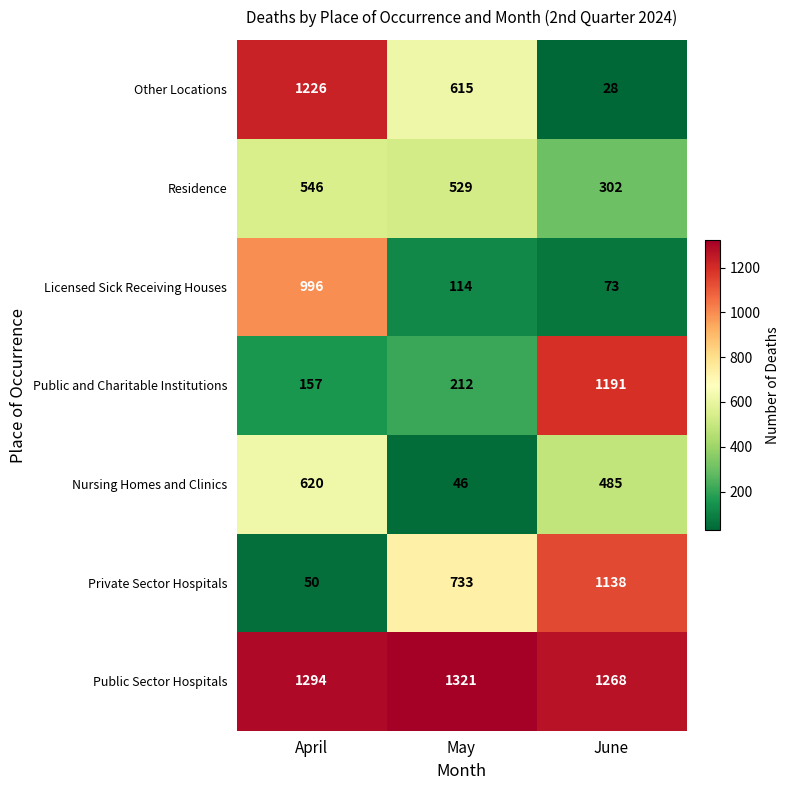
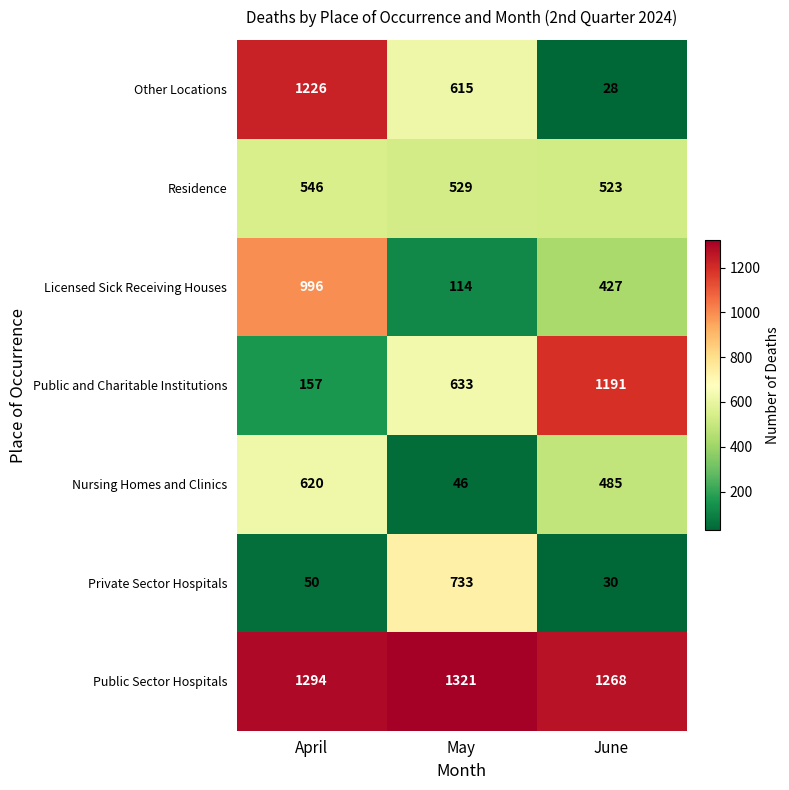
  {
    "Other Locations": {
      "April": 1226,
      "May": 615,
      "June": 28
    },
    "Residence": {
      "April": 546,
      "May": 529,
-     "June": 302
+     "June": 523
    },
    "Licensed Sick Receiving Houses": {
      "April": 996,
      "May": 114,
-     "June": 73
+     "June": 427
    },
    "Public and Charitable Institutions": {
      "April": 157,
-     "May": 212,
+     "May": 633,
      "June": 1191
    },
    "Nursing Homes and Clinics": {
      "April": 620,
      "May": 46,
      "June": 485
    },
    "Private Sector Hospitals": {
      "April": 50,
      "May": 733,
-     "June": 1138
+     "June": 30
    },
    "Public Sector Hospitals": {
      "April": 1294,
      "May": 1321,
      "June": 1268
    }
  }
